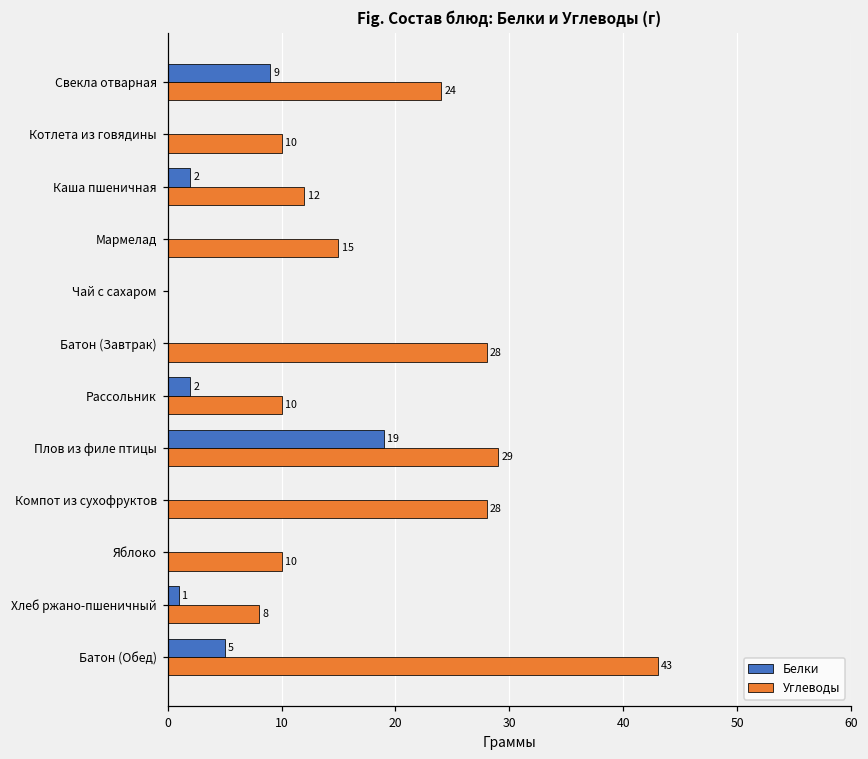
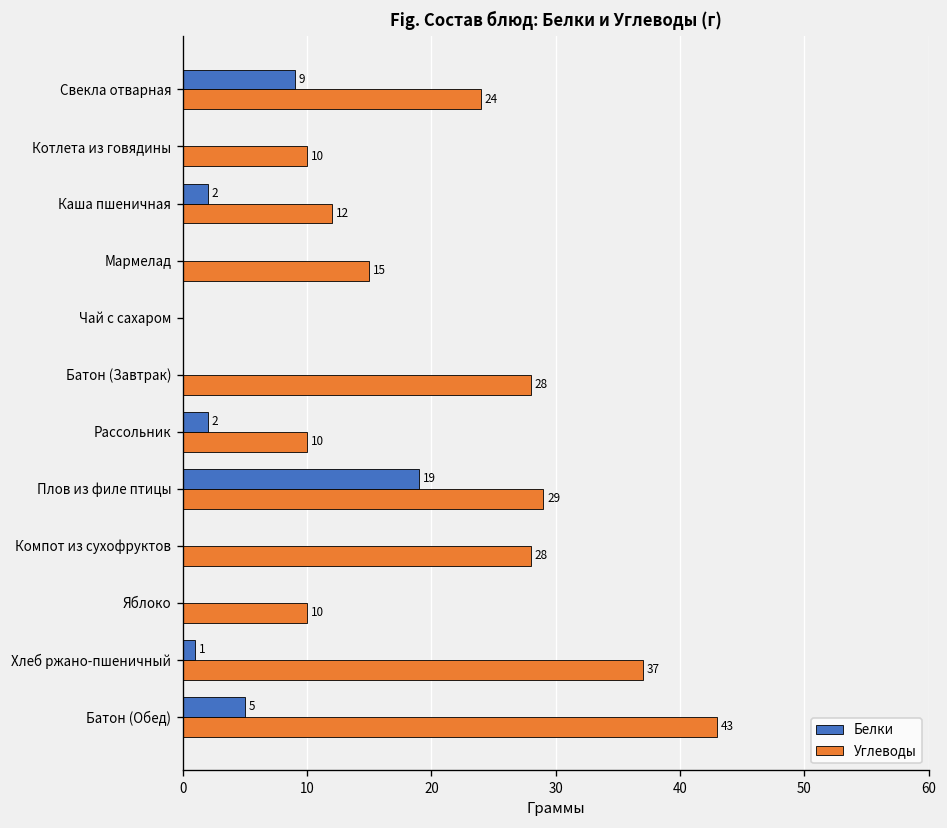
  {
    "Белки": {
      "Свекла отварная": 9,
      "Каша пшеничная": 2,
      "Рассольник": 2,
      "Плов из филе птицы": 19,
      "Хлеб ржано-пшеничный": 1,
      "Батон (Обед)": 5
    },
    "Углеводы": {
      "Свекла отварная": 24,
      "Котлета из говядины": 10,
      "Каша пшеничная": 12,
      "Мармелад": 15,
      "Батон (Завтрак)": 28,
      "Рассольник": 10,
      "Плов из филе птицы": 29,
      "Компот из сухофруктов": 28,
      "Яблоко": 10,
-     "Хлеб ржано-пшеничный": 8,
+     "Хлеб ржано-пшеничный": 37,
      "Батон (Обед)": 43
    }
  }
